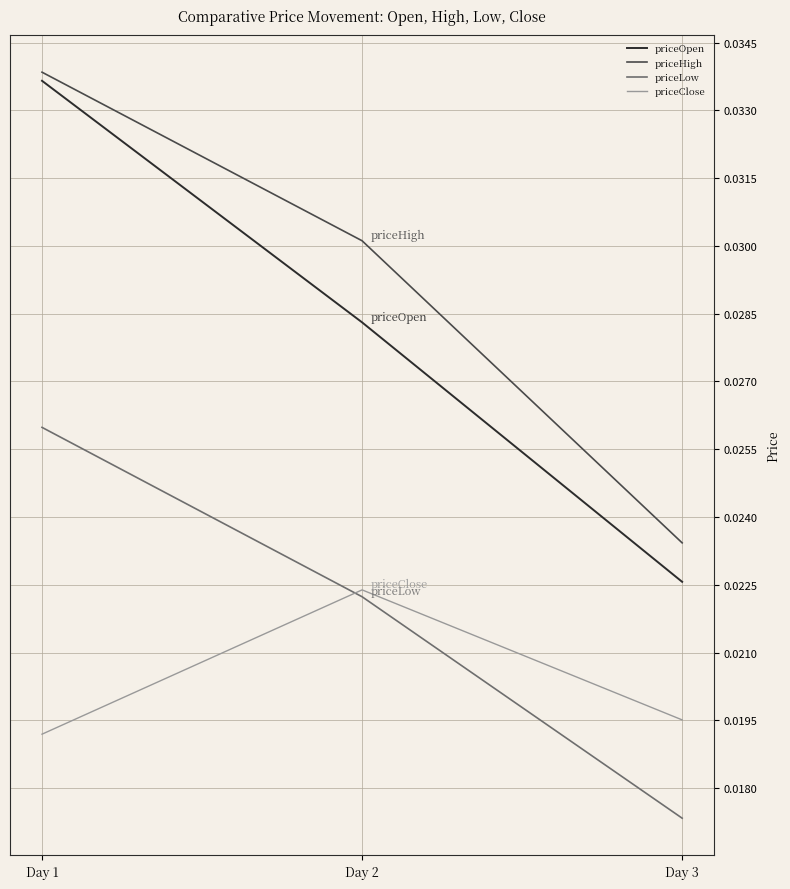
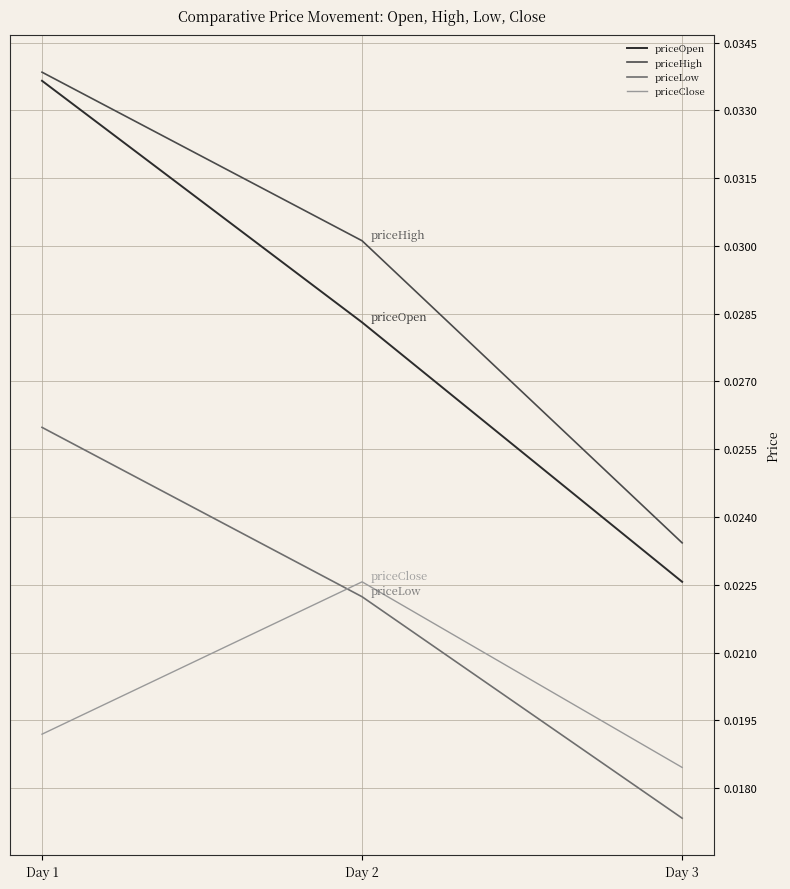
  {
    "priceLow": {
      "Day 1": 0.0260,
      "Day 2": 0.0222,
      "Day 3": 0.0173
    },
    "priceClose": {
      "Day 1": 0.0192,
-     "Day 2": 0.0224,
-     "Day 3": 0.0195
+     "Day 2": 0.0226,
+     "Day 3": 0.0185
    }
  }
